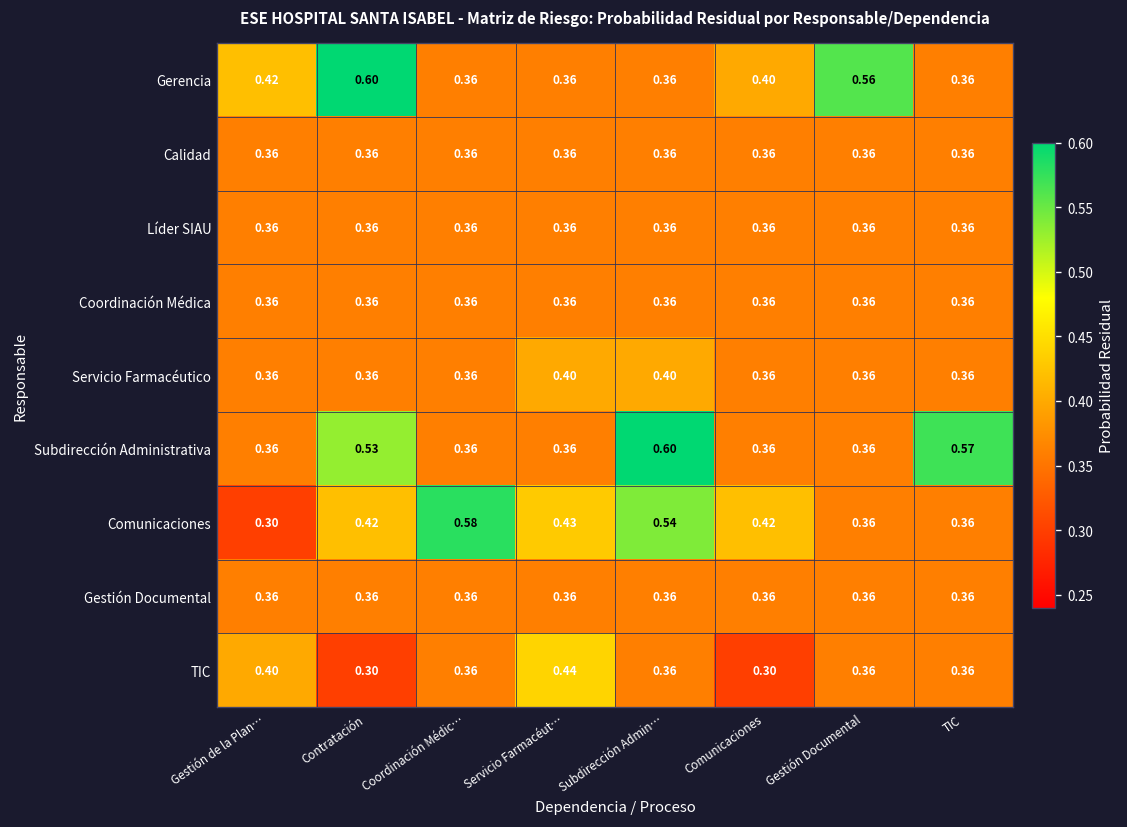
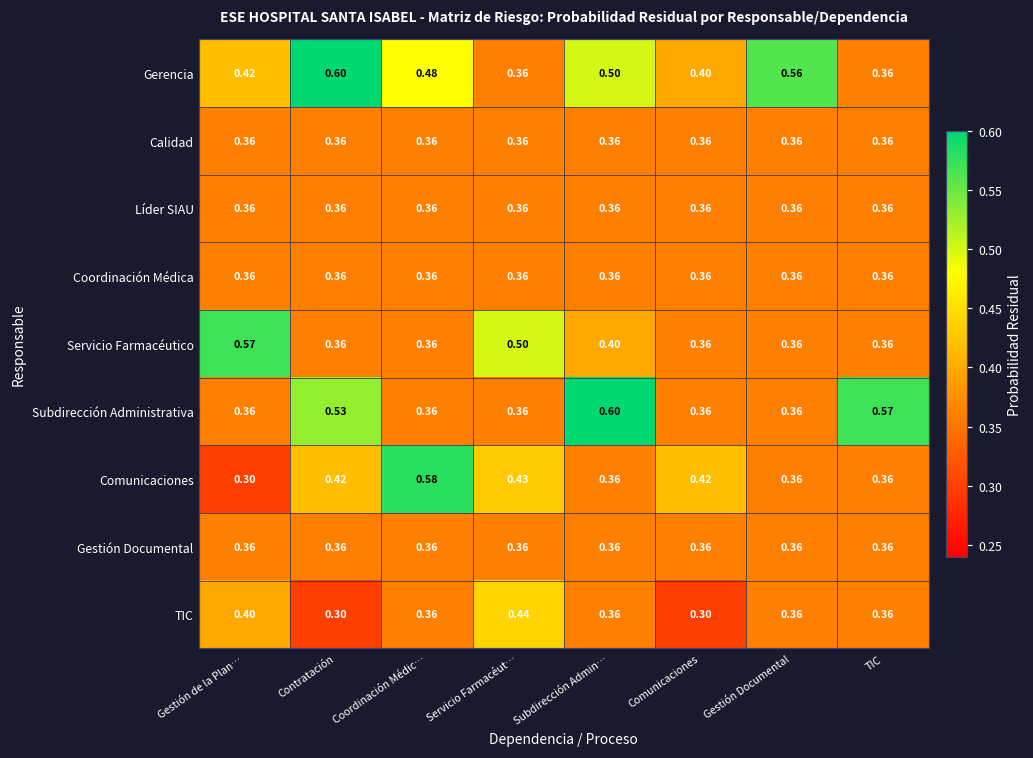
  {
    "Gerencia": {
      "Gestión de la Plan…": 0.42,
      "Contratación": 0.60,
-     "Coordinación Médic…": 0.36,
+     "Coordinación Médic…": 0.48,
      "Servicio Farmacéut…": 0.36,
-     "Subdirección Admin…": 0.36,
+     "Subdirección Admin…": 0.50,
      "Comunicaciones": 0.40,
      "Gestión Documental": 0.56,
      "TIC": 0.36
    },
    "Calidad": {
      "Gestión de la Plan…": 0.36,
      "Contratación": 0.36,
      "Coordinación Médic…": 0.36,
      "Servicio Farmacéut…": 0.36,
      "Subdirección Admin…": 0.36,
      "Comunicaciones": 0.36,
      "Gestión Documental": 0.36,
      "TIC": 0.36
    },
    "Líder SIAU": {
      "Gestión de la Plan…": 0.36,
      "Contratación": 0.36,
      "Coordinación Médic…": 0.36,
      "Servicio Farmacéut…": 0.36,
      "Subdirección Admin…": 0.36,
      "Comunicaciones": 0.36,
      "Gestión Documental": 0.36,
      "TIC": 0.36
    },
    "Coordinación Médica": {
      "Gestión de la Plan…": 0.36,
      "Contratación": 0.36,
      "Coordinación Médic…": 0.36,
      "Servicio Farmacéut…": 0.36,
      "Subdirección Admin…": 0.36,
      "Comunicaciones": 0.36,
      "Gestión Documental": 0.36,
      "TIC": 0.36
    },
    "Servicio Farmacéutico": {
-     "Gestión de la Plan…": 0.36,
+     "Gestión de la Plan…": 0.57,
      "Contratación": 0.36,
      "Coordinación Médic…": 0.36,
-     "Servicio Farmacéut…": 0.40,
+     "Servicio Farmacéut…": 0.50,
      "Subdirección Admin…": 0.40,
      "Comunicaciones": 0.36,
      "Gestión Documental": 0.36,
      "TIC": 0.36
    },
    "Subdirección Administrativa": {
      "Gestión de la Plan…": 0.36,
      "Contratación": 0.53,
      "Coordinación Médic…": 0.36,
      "Servicio Farmacéut…": 0.36,
      "Subdirección Admin…": 0.60,
      "Comunicaciones": 0.36,
      "Gestión Documental": 0.36,
      "TIC": 0.57
    },
    "Comunicaciones": {
      "Gestión de la Plan…": 0.30,
      "Contratación": 0.42,
      "Coordinación Médic…": 0.58,
      "Servicio Farmacéut…": 0.43,
-     "Subdirección Admin…": 0.54,
+     "Subdirección Admin…": 0.36,
      "Comunicaciones": 0.42,
      "Gestión Documental": 0.36,
      "TIC": 0.36
    },
    "Gestión Documental": {
      "Gestión de la Plan…": 0.36,
      "Contratación": 0.36,
      "Coordinación Médic…": 0.36,
      "Servicio Farmacéut…": 0.36,
      "Subdirección Admin…": 0.36,
      "Comunicaciones": 0.36,
      "Gestión Documental": 0.36,
      "TIC": 0.36
    },
    "TIC": {
      "Gestión de la Plan…": 0.40,
      "Contratación": 0.30,
      "Coordinación Médic…": 0.36,
      "Servicio Farmacéut…": 0.44,
      "Subdirección Admin…": 0.36,
      "Comunicaciones": 0.30,
      "Gestión Documental": 0.36,
      "TIC": 0.36
    }
  }
